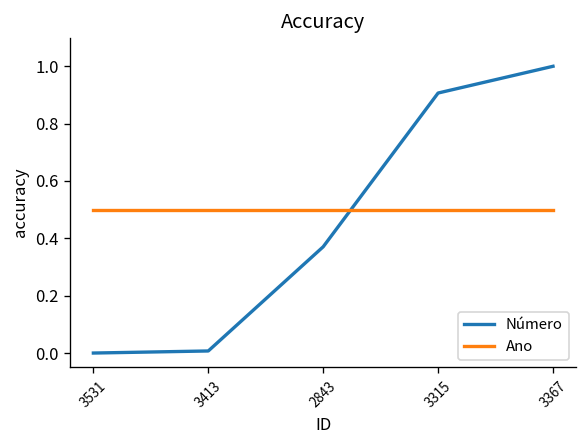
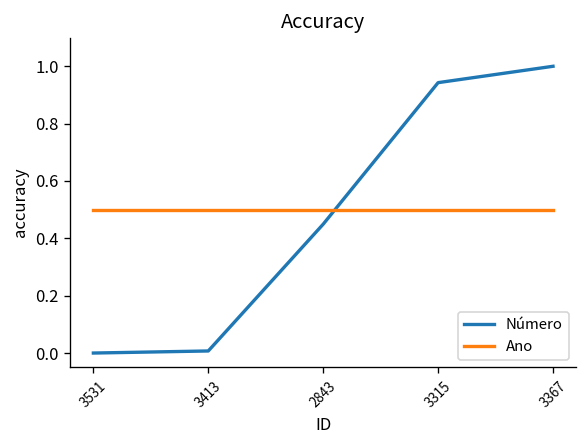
  {
    "Número": {
      "3531": 0.00,
      "3413": 0.01,
-     "2843": 0.37,
-     "3315": 0.91,
+     "2843": 0.45,
+     "3315": 0.94,
      "3367": 1.00
    },
    "Ano": {
      "3531": 0.50,
      "3413": 0.50,
      "2843": 0.50,
      "3315": 0.50,
      "3367": 0.50
    }
  }
